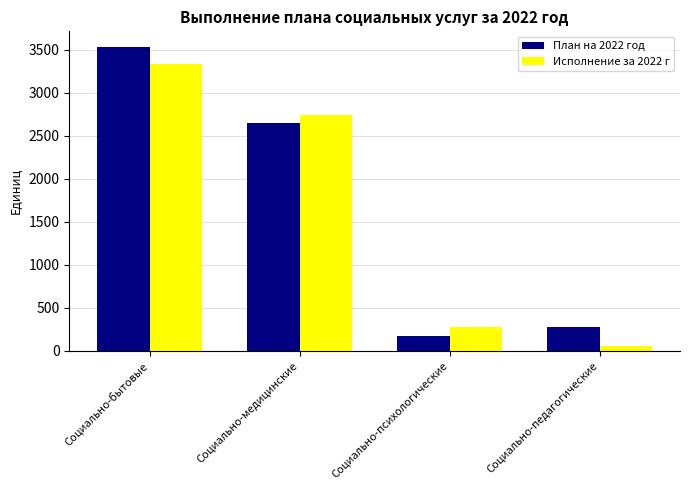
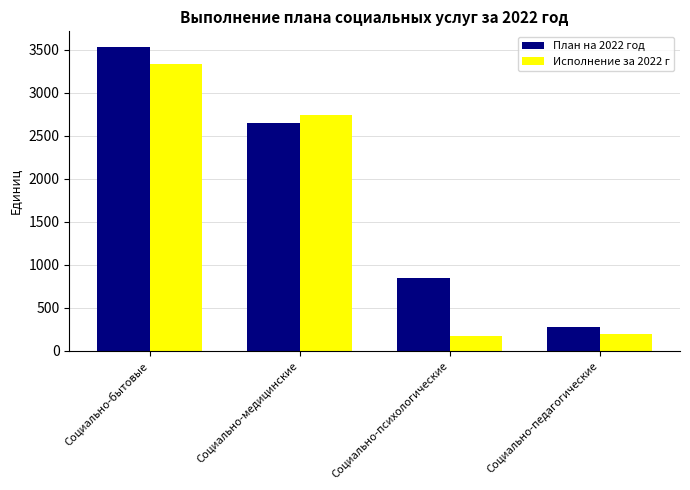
  {
    "План на 2022 год": {
      "Социально-бытовые": 3500,
      "Социально-медицинские": 2600,
-     "Социально-психологические": 200,
+     "Социально-психологические": 800,
      "Социально-педагогические": 300
    },
    "Исполнение за 2022 г": {
      "Социально-бытовые": 3300,
      "Социально-медицинские": 2700,
-     "Социально-психологические": 300,
-     "Социально-педагогические": 100
+     "Социально-психологические": 200,
+     "Социально-педагогические": 200
    }
  }
